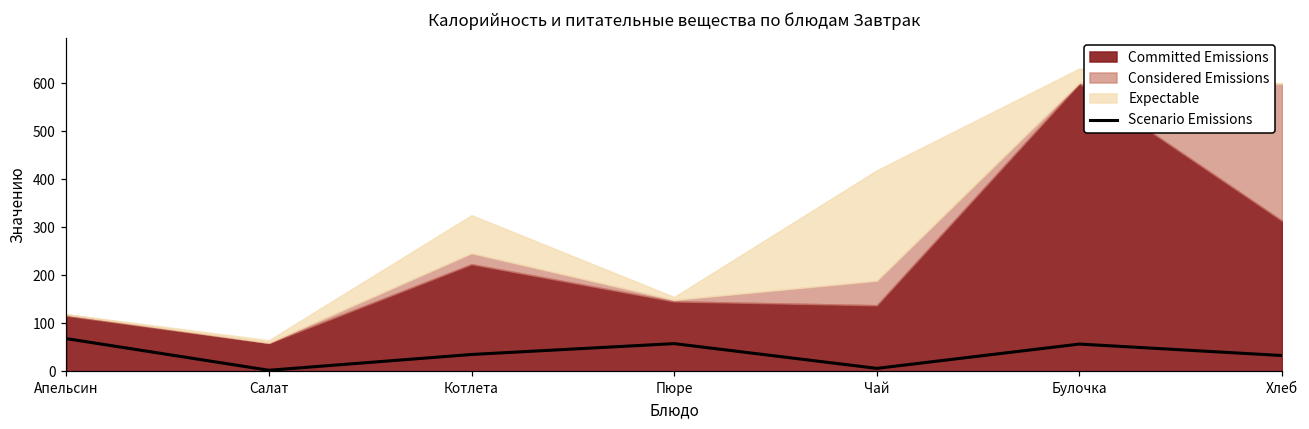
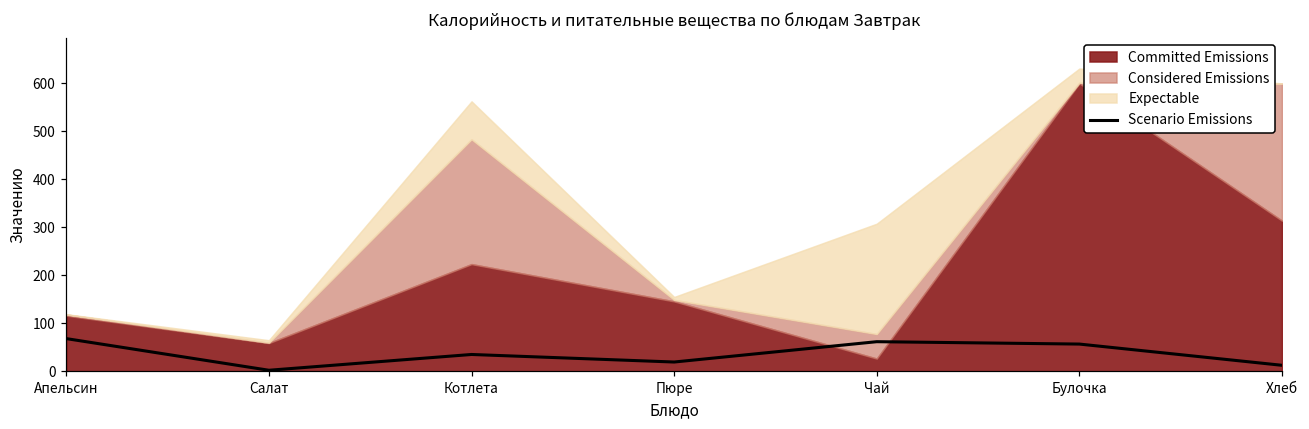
  {
    "Scenario Emissions": {
      "Апельсин": 70,
      "Салат": 0,
      "Котлета": 40,
-     "Пюре": 60,
-     "Чай": 10,
+     "Пюре": 20,
+     "Чай": 60,
      "Булочка": 60,
-     "Хлеб": 30
+     "Хлеб": 10
    },
    "Committed Emissions": {
      "Котлета": 220,
-     "Чай": 140,
+     "Чай": 30,
      "Хлеб": 310
    },
    "Considered Emissions": {
-     "Котлета": 20,
+     "Котлета": 260,
      "Чай": 50
    },
    "Expectable": {
      "Котлета": 80,
      "Пюре": 10,
      "Чай": 230,
      "Булочка": 30
    }
  }
